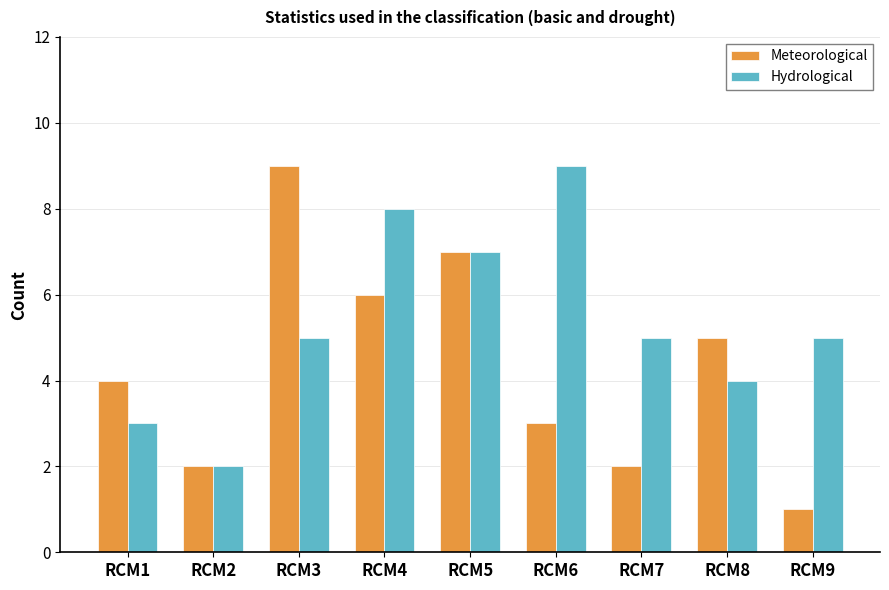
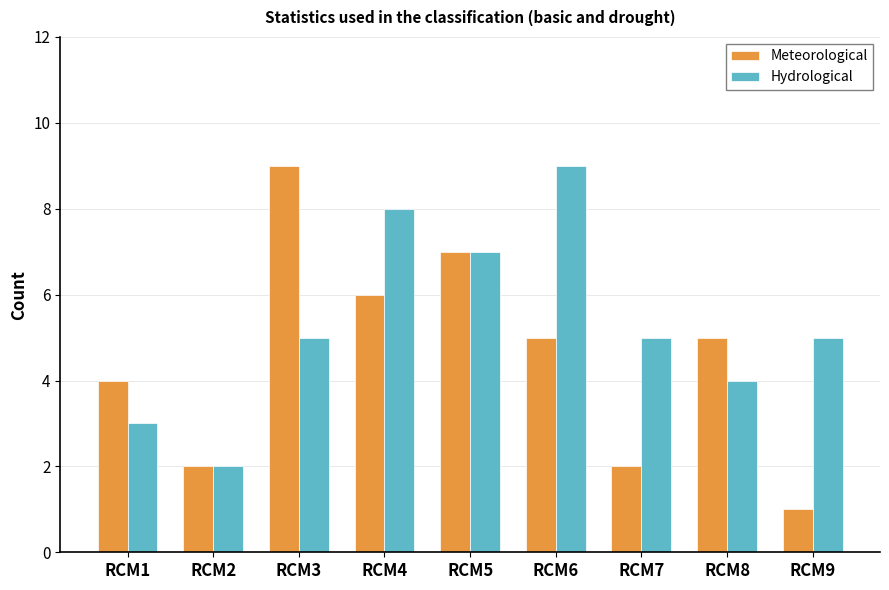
  {
    "Meteorological": {
      "RCM1": 4,
      "RCM2": 2,
      "RCM3": 9,
      "RCM4": 6,
      "RCM5": 7,
-     "RCM6": 3,
+     "RCM6": 5,
      "RCM7": 2,
      "RCM8": 5,
      "RCM9": 1
    },
    "Hydrological": {
      "RCM1": 3,
      "RCM2": 2,
      "RCM3": 5,
      "RCM4": 8,
      "RCM5": 7,
      "RCM6": 9,
      "RCM7": 5,
      "RCM8": 4,
      "RCM9": 5
    }
  }
